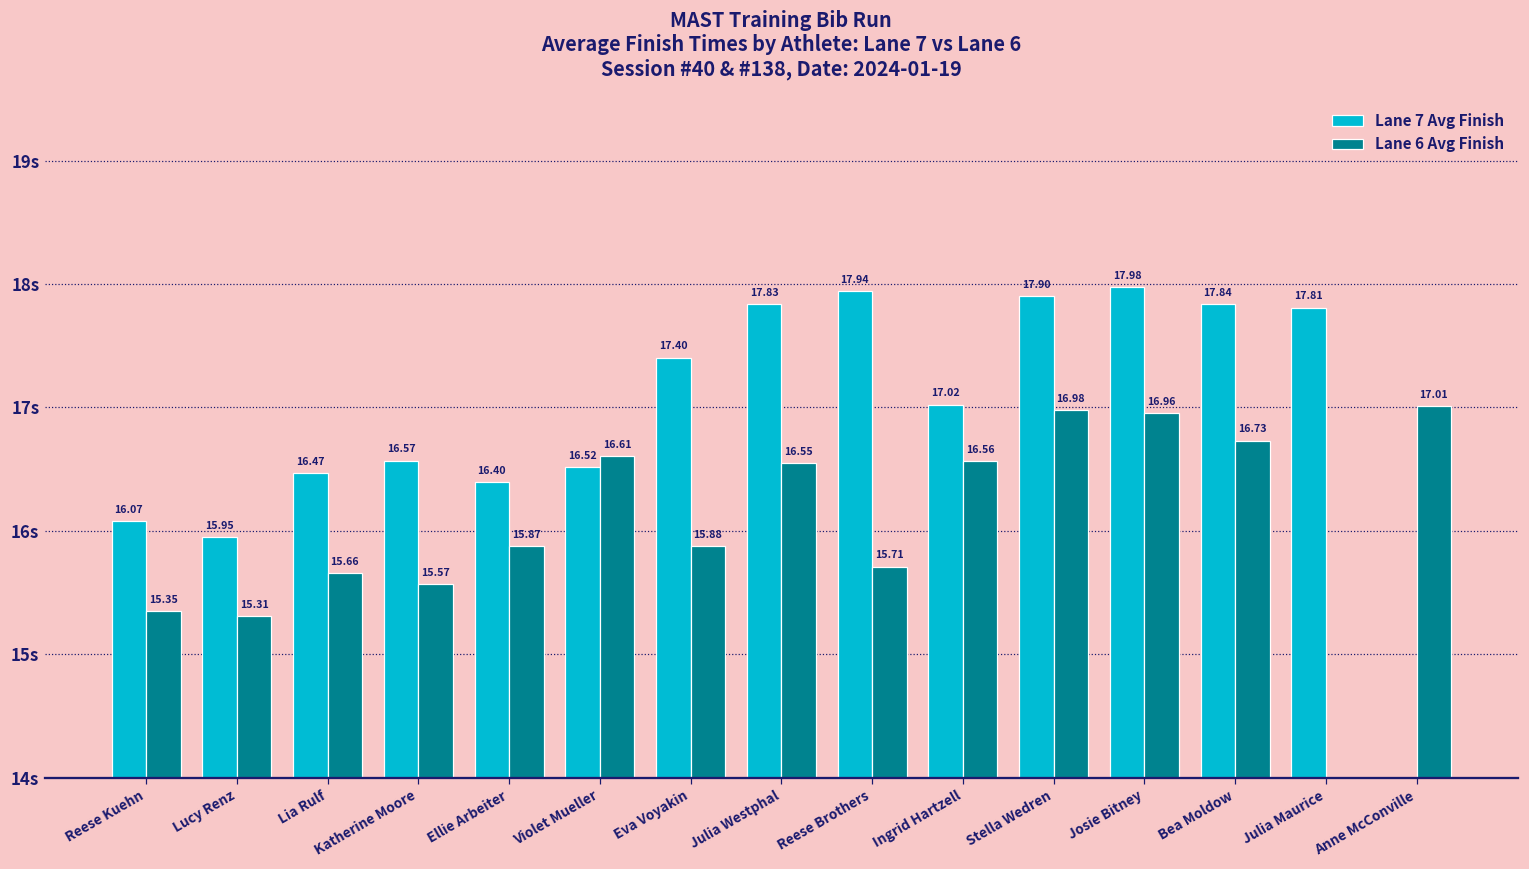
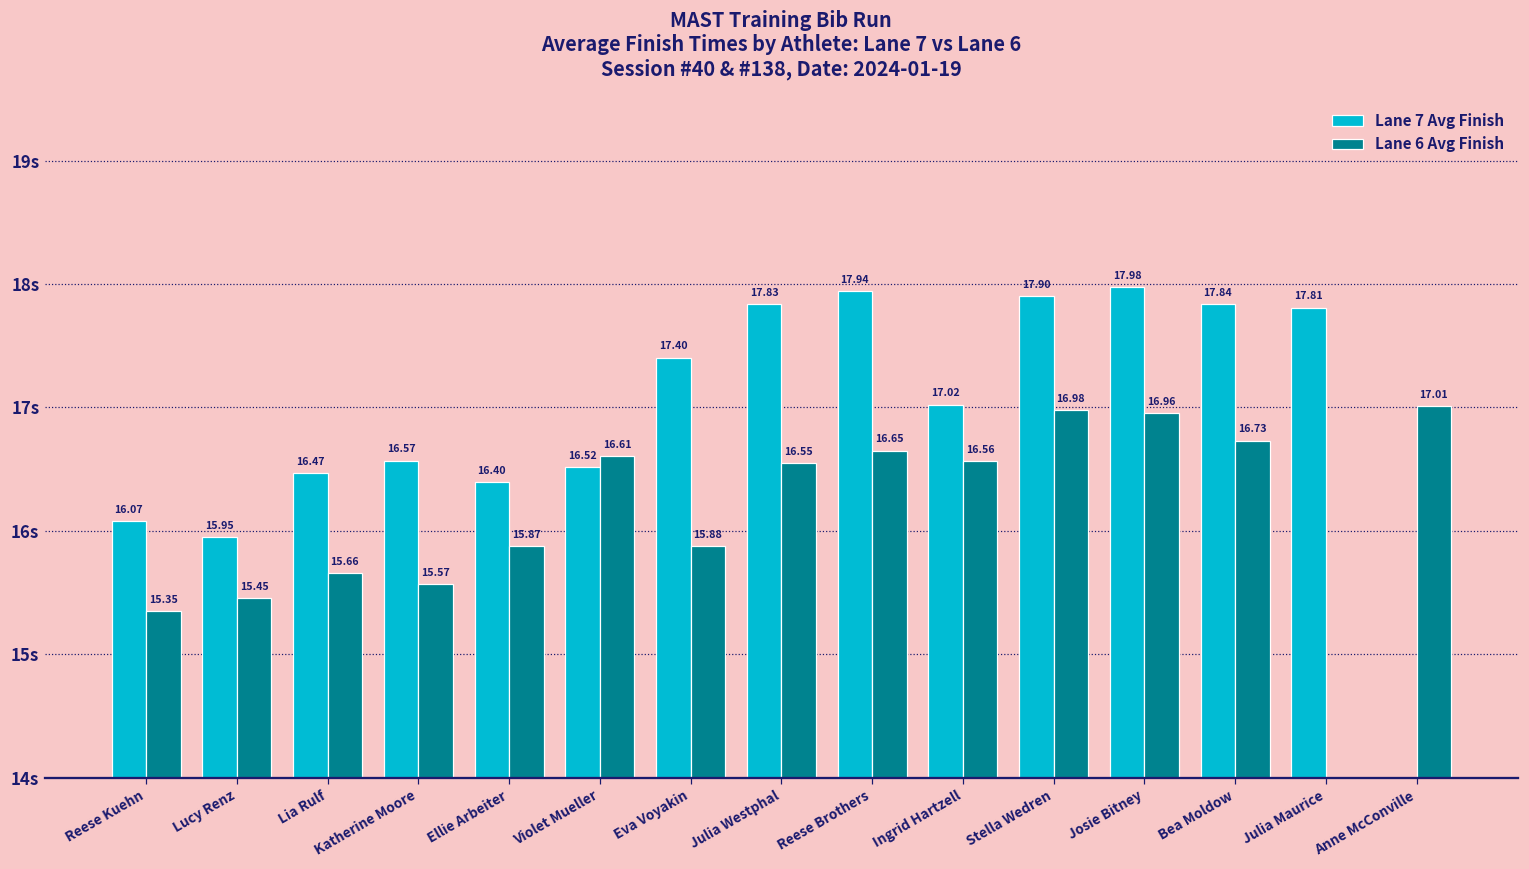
  {
    "Lane 7 Avg Finish": {
      "Reese Kuehn": 16.07,
      "Lucy Renz": 15.95,
      "Lia Rulf": 16.47,
      "Katherine Moore": 16.57,
      "Ellie Arbeiter": 16.40,
      "Violet Mueller": 16.52,
      "Eva Voyakin": 17.40,
      "Julia Westphal": 17.83,
      "Reese Brothers": 17.94,
      "Ingrid Hartzell": 17.02,
      "Stella Wedren": 17.90,
      "Josie Bitney": 17.98,
      "Bea Moldow": 17.84,
      "Julia Maurice": 17.81
    },
    "Lane 6 Avg Finish": {
      "Reese Kuehn": 15.35,
-     "Lucy Renz": 15.31,
+     "Lucy Renz": 15.45,
      "Lia Rulf": 15.66,
      "Katherine Moore": 15.57,
      "Ellie Arbeiter": 15.87,
      "Violet Mueller": 16.61,
      "Eva Voyakin": 15.88,
      "Julia Westphal": 16.55,
-     "Reese Brothers": 15.71,
+     "Reese Brothers": 16.65,
      "Ingrid Hartzell": 16.56,
      "Stella Wedren": 16.98,
      "Josie Bitney": 16.96,
      "Bea Moldow": 16.73,
      "Anne McConville": 17.01
    }
  }
